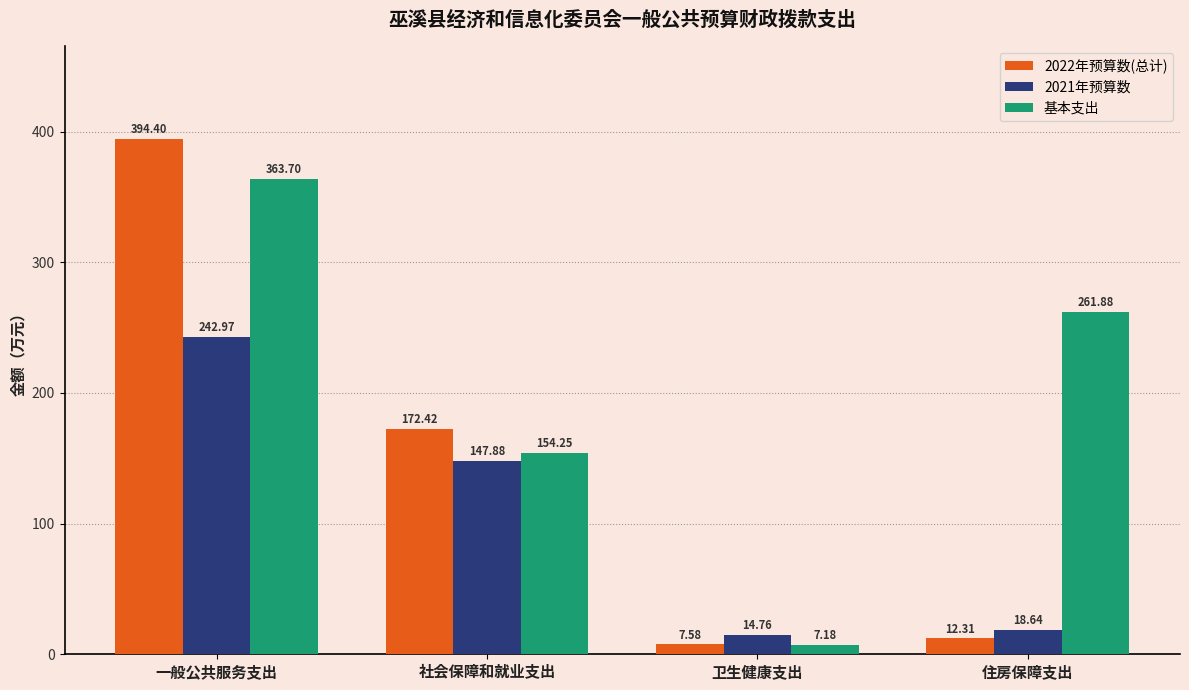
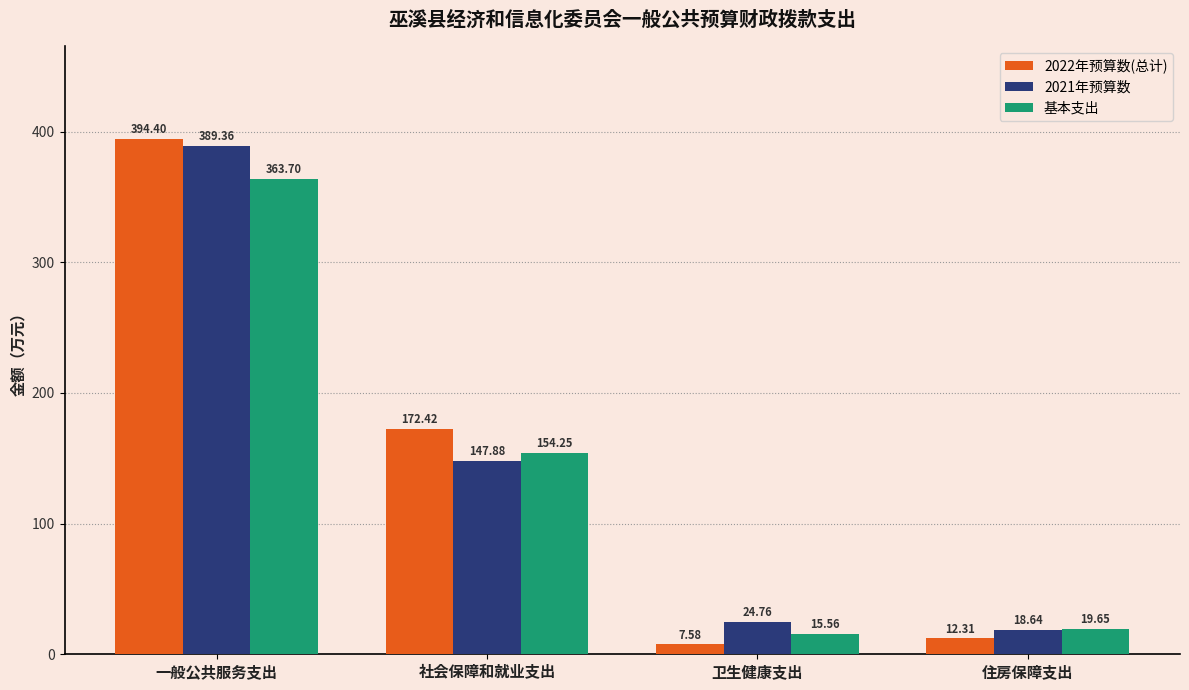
  {
    "2022年预算数(总计)": {
      "一般公共服务支出": 394.40,
      "社会保障和就业支出": 172.42,
      "卫生健康支出": 7.58,
      "住房保障支出": 12.31
    },
    "2021年预算数": {
-     "一般公共服务支出": 242.97,
+     "一般公共服务支出": 389.36,
      "社会保障和就业支出": 147.88,
-     "卫生健康支出": 14.76,
+     "卫生健康支出": 24.76,
      "住房保障支出": 18.64
    },
    "基本支出": {
      "一般公共服务支出": 363.70,
      "社会保障和就业支出": 154.25,
-     "卫生健康支出": 7.18,
-     "住房保障支出": 261.88
+     "卫生健康支出": 15.56,
+     "住房保障支出": 19.65
    }
  }
